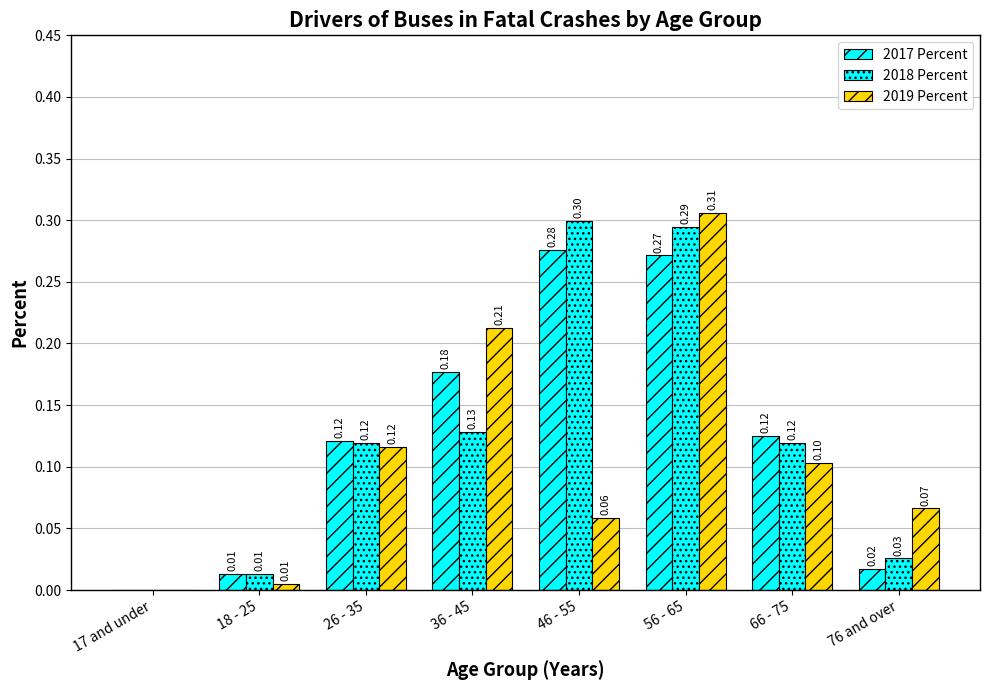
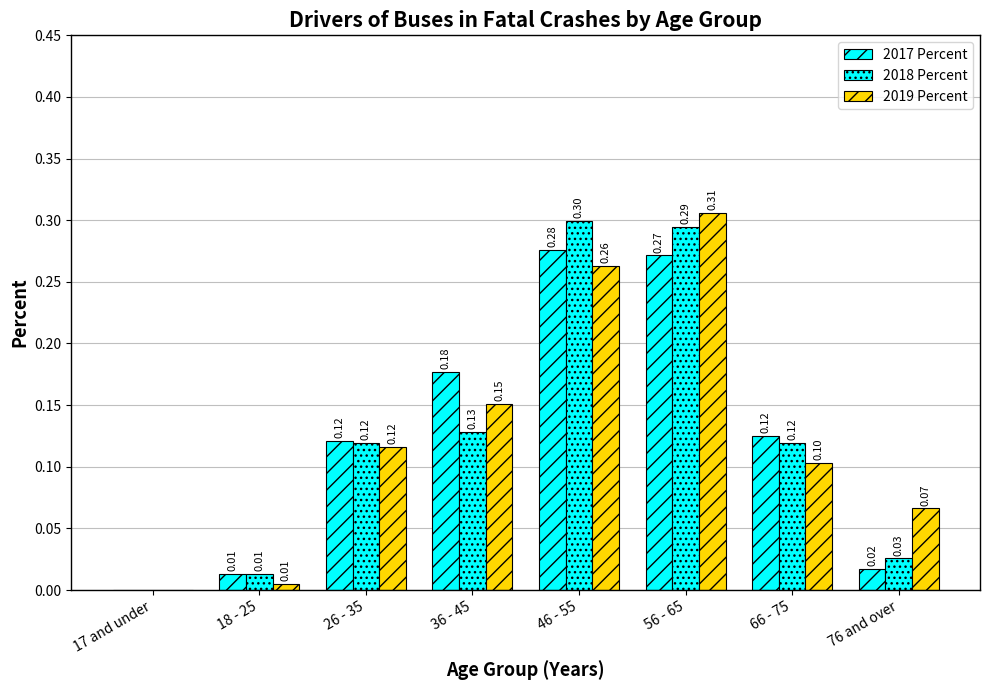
  {
    "2019 Percent": {
      "18 - 25": 0.01,
      "26 - 35": 0.12,
-     "36 - 45": 0.21,
-     "46 - 55": 0.06,
+     "36 - 45": 0.15,
+     "46 - 55": 0.26,
      "56 - 65": 0.31,
      "66 - 75": 0.10,
      "76 and over": 0.07
    }
  }
